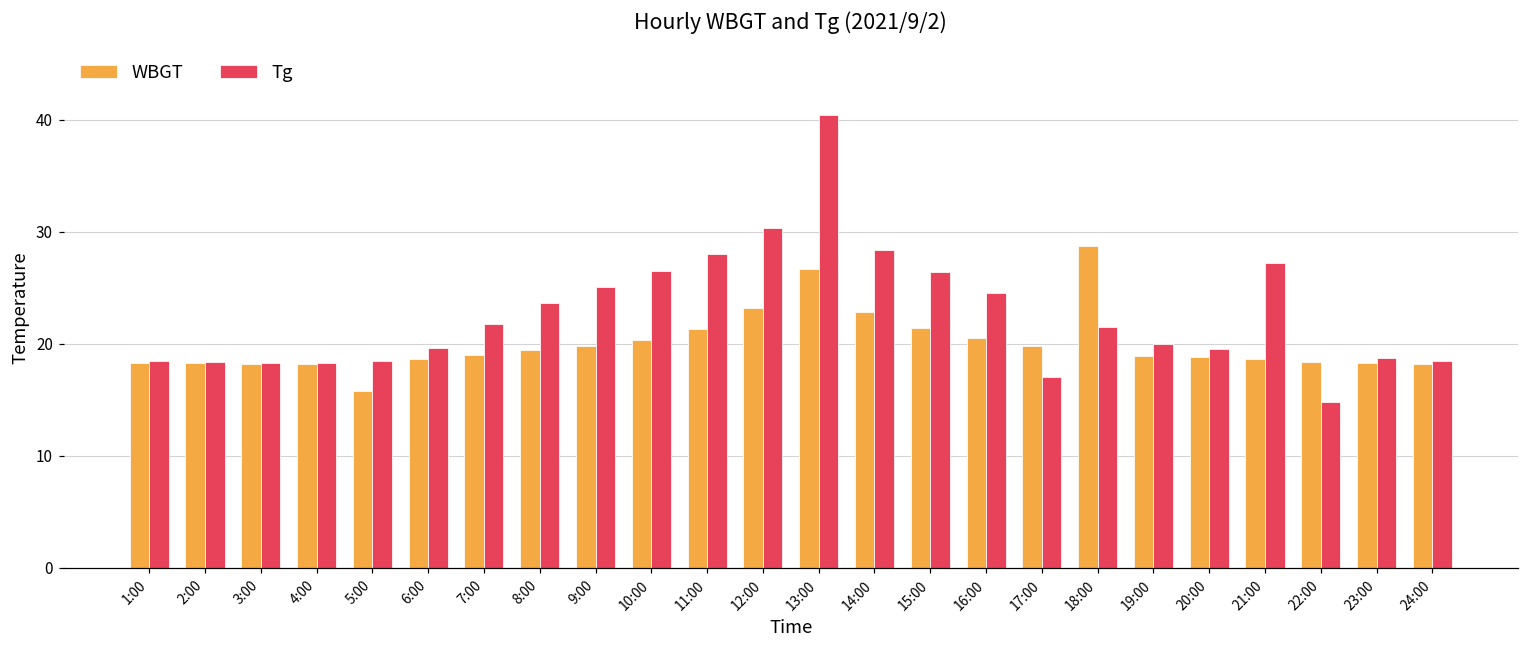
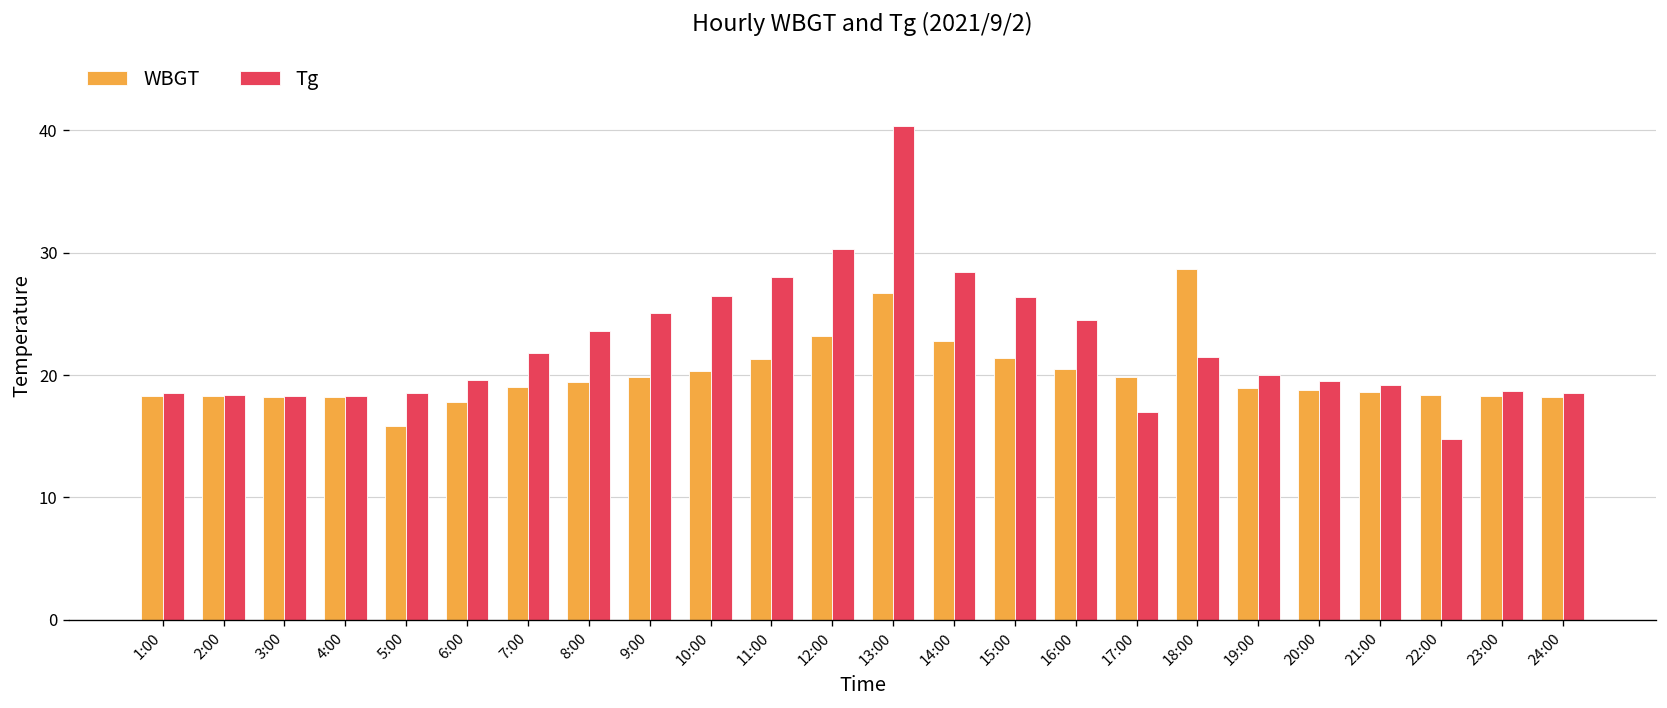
  {
    "WBGT": {
      "1:00": 18.3,
      "2:00": 18.3,
      "3:00": 18.2,
      "4:00": 18.2,
      "5:00": 15.8,
-     "6:00": 18.6,
+     "6:00": 17.8,
      "7:00": 19.0,
      "8:00": 19.4,
      "9:00": 19.8,
      "10:00": 20.3,
      "11:00": 21.3,
      "12:00": 23.2,
      "13:00": 26.7,
      "14:00": 22.8,
      "15:00": 21.4,
      "16:00": 20.5,
      "17:00": 19.8,
      "18:00": 28.7,
      "19:00": 18.9,
      "20:00": 18.8,
      "21:00": 18.6,
      "22:00": 18.4,
      "23:00": 18.3,
      "24:00": 18.2
    },
    "Tg": {
      "1:00": 18.5,
      "2:00": 18.4,
      "3:00": 18.3,
      "4:00": 18.3,
      "5:00": 18.5,
      "6:00": 19.6,
      "7:00": 21.8,
      "8:00": 23.6,
      "9:00": 25.1,
      "10:00": 26.5,
      "11:00": 28.0,
      "12:00": 30.3,
      "13:00": 40.4,
      "14:00": 28.4,
      "15:00": 26.4,
      "16:00": 24.5,
      "17:00": 17.0,
      "18:00": 21.5,
      "19:00": 20.0,
      "20:00": 19.5,
-     "21:00": 27.2,
+     "21:00": 19.2,
      "22:00": 14.8,
      "23:00": 18.7,
      "24:00": 18.5
    }
  }
